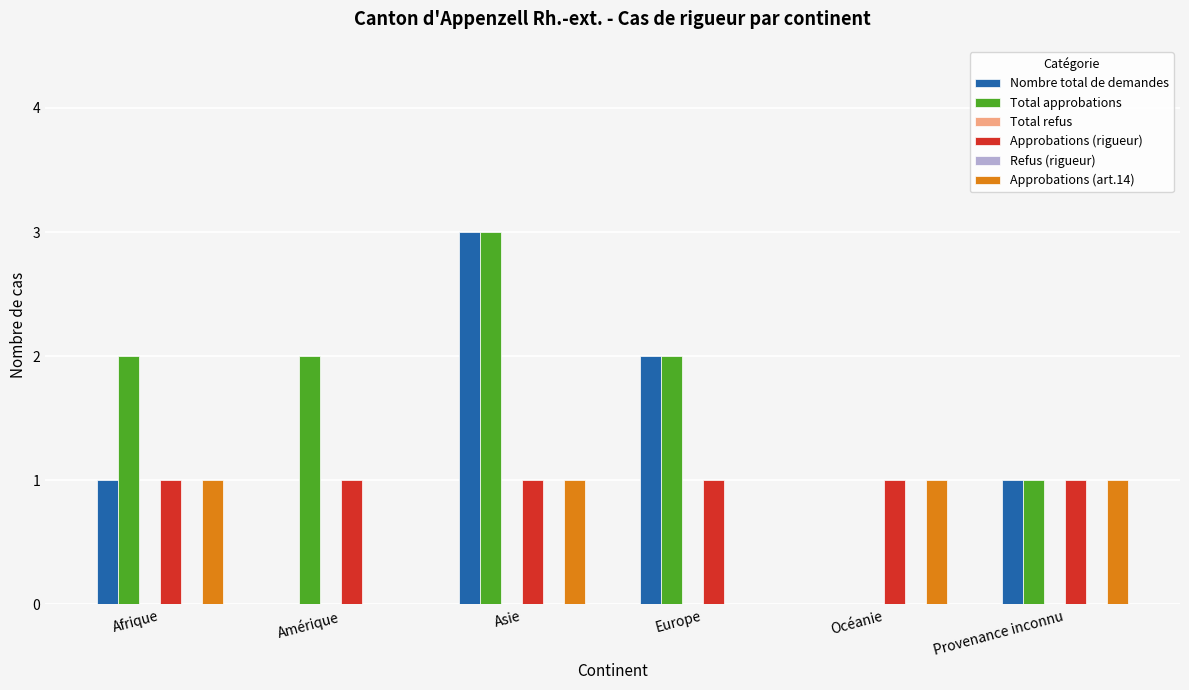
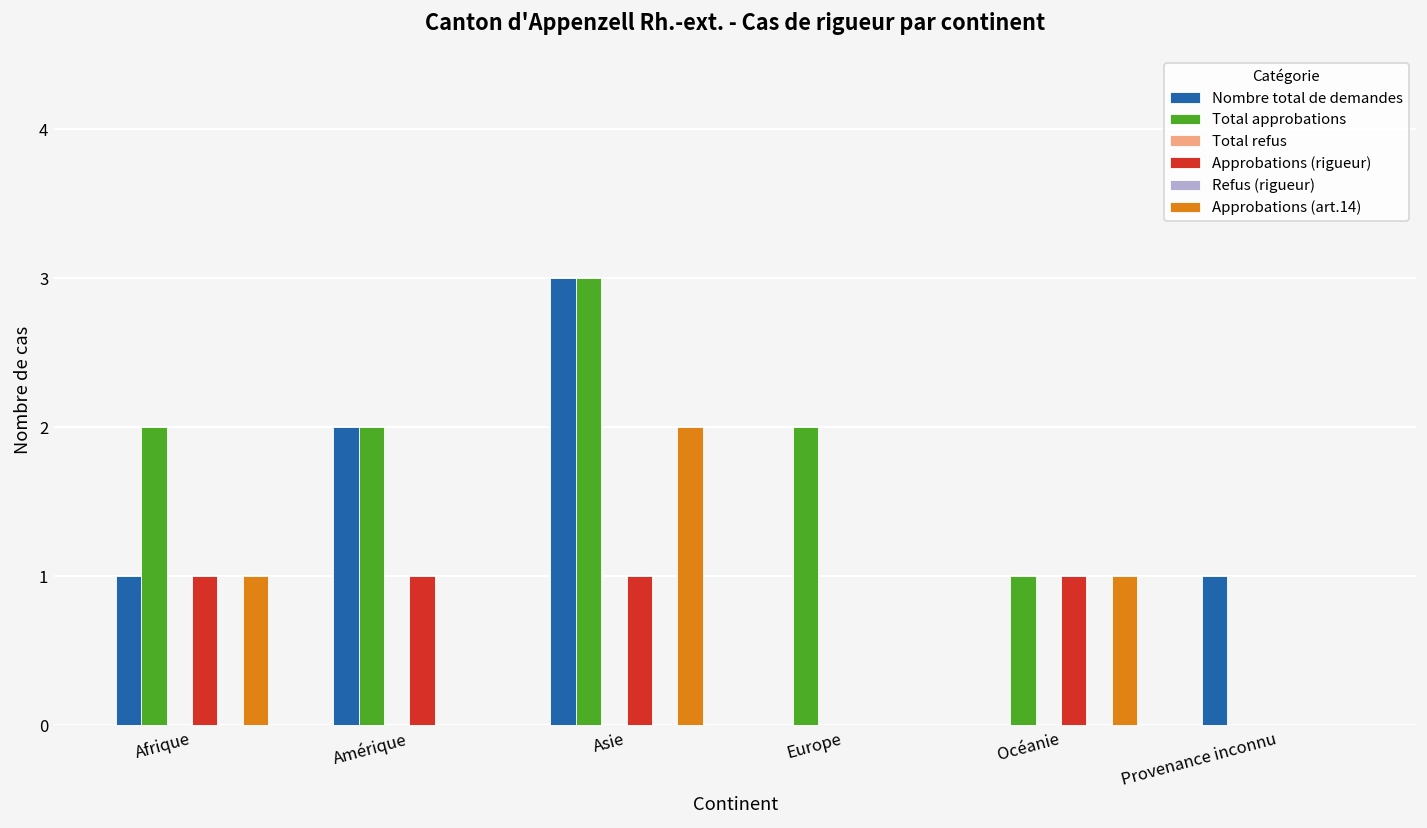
  {
    "Nombre total de demandes": {
      "Afrique": 1,
-     "Amérique": 0,
+     "Amérique": 2,
      "Asie": 3,
-     "Europe": 2,
+     "Europe": 0,
      "Océanie": 0,
      "Provenance inconnu": 1
    },
    "Total approbations": {
      "Afrique": 2,
      "Amérique": 2,
      "Asie": 3,
      "Europe": 2,
-     "Océanie": 0,
-     "Provenance inconnu": 1
+     "Océanie": 1,
+     "Provenance inconnu": 0
    },
    "Total refus": {
      "Afrique": 0,
      "Amérique": 0,
      "Asie": 0,
      "Europe": 0,
      "Océanie": 0,
      "Provenance inconnu": 0
    },
    "Approbations (rigueur)": {
      "Afrique": 1,
      "Amérique": 1,
      "Asie": 1,
-     "Europe": 1,
+     "Europe": 0,
      "Océanie": 1,
-     "Provenance inconnu": 1
+     "Provenance inconnu": 0
    },
    "Refus (rigueur)": {
      "Afrique": 0,
      "Amérique": 0,
      "Asie": 0,
      "Europe": 0,
      "Océanie": 0,
      "Provenance inconnu": 0
    },
    "Approbations (art.14)": {
      "Afrique": 1,
      "Amérique": 0,
-     "Asie": 1,
+     "Asie": 2,
      "Europe": 0,
      "Océanie": 1,
-     "Provenance inconnu": 1
+     "Provenance inconnu": 0
    }
  }
